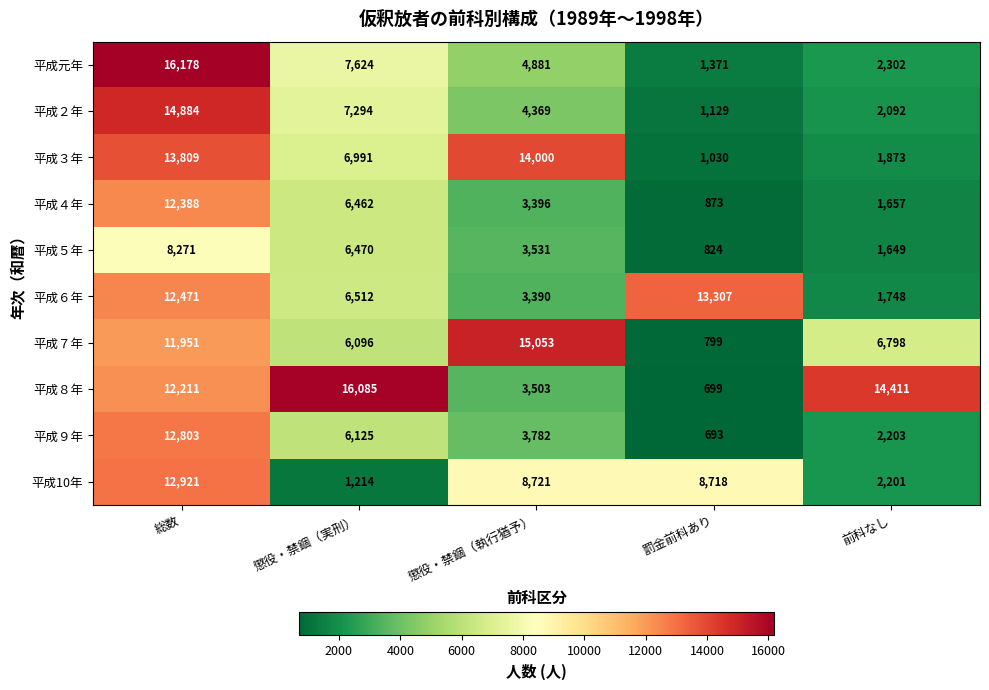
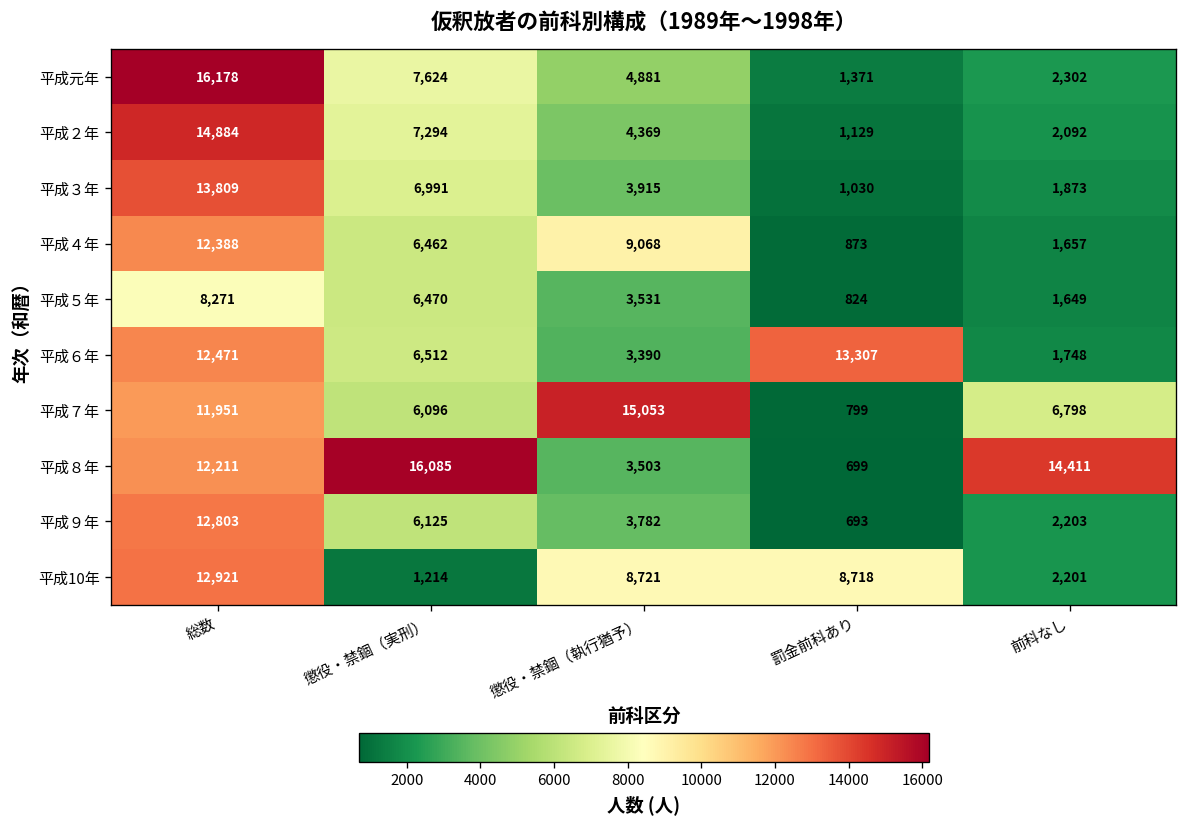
  {
    "平成元年": {
      "総数": "16,178",
      "懲役・禁錮（実刑）": "7,624",
      "懲役・禁錮（執行猶予）": "4,881",
      "罰金前科あり": "1,371",
      "前科なし": "2,302"
    },
    "平成２年": {
      "総数": "14,884",
      "懲役・禁錮（実刑）": "7,294",
      "懲役・禁錮（執行猶予）": "4,369",
      "罰金前科あり": "1,129",
      "前科なし": "2,092"
    },
    "平成３年": {
      "総数": "13,809",
      "懲役・禁錮（実刑）": "6,991",
-     "懲役・禁錮（執行猶予）": "14,000",
+     "懲役・禁錮（執行猶予）": "3,915",
      "罰金前科あり": "1,030",
      "前科なし": "1,873"
    },
    "平成４年": {
      "総数": "12,388",
      "懲役・禁錮（実刑）": "6,462",
-     "懲役・禁錮（執行猶予）": "3,396",
+     "懲役・禁錮（執行猶予）": "9,068",
      "罰金前科あり": "873",
      "前科なし": "1,657"
    },
    "平成５年": {
      "総数": "8,271",
      "懲役・禁錮（実刑）": "6,470",
      "懲役・禁錮（執行猶予）": "3,531",
      "罰金前科あり": "824",
      "前科なし": "1,649"
    },
    "平成６年": {
      "総数": "12,471",
      "懲役・禁錮（実刑）": "6,512",
      "懲役・禁錮（執行猶予）": "3,390",
      "罰金前科あり": "13,307",
      "前科なし": "1,748"
    },
    "平成７年": {
      "総数": "11,951",
      "懲役・禁錮（実刑）": "6,096",
      "懲役・禁錮（執行猶予）": "15,053",
      "罰金前科あり": "799",
      "前科なし": "6,798"
    },
    "平成８年": {
      "総数": "12,211",
      "懲役・禁錮（実刑）": "16,085",
      "懲役・禁錮（執行猶予）": "3,503",
      "罰金前科あり": "699",
      "前科なし": "14,411"
    },
    "平成９年": {
      "総数": "12,803",
      "懲役・禁錮（実刑）": "6,125",
      "懲役・禁錮（執行猶予）": "3,782",
      "罰金前科あり": "693",
      "前科なし": "2,203"
    },
    "平成10年": {
      "総数": "12,921",
      "懲役・禁錮（実刑）": "1,214",
      "懲役・禁錮（執行猶予）": "8,721",
      "罰金前科あり": "8,718",
      "前科なし": "2,201"
    }
  }
